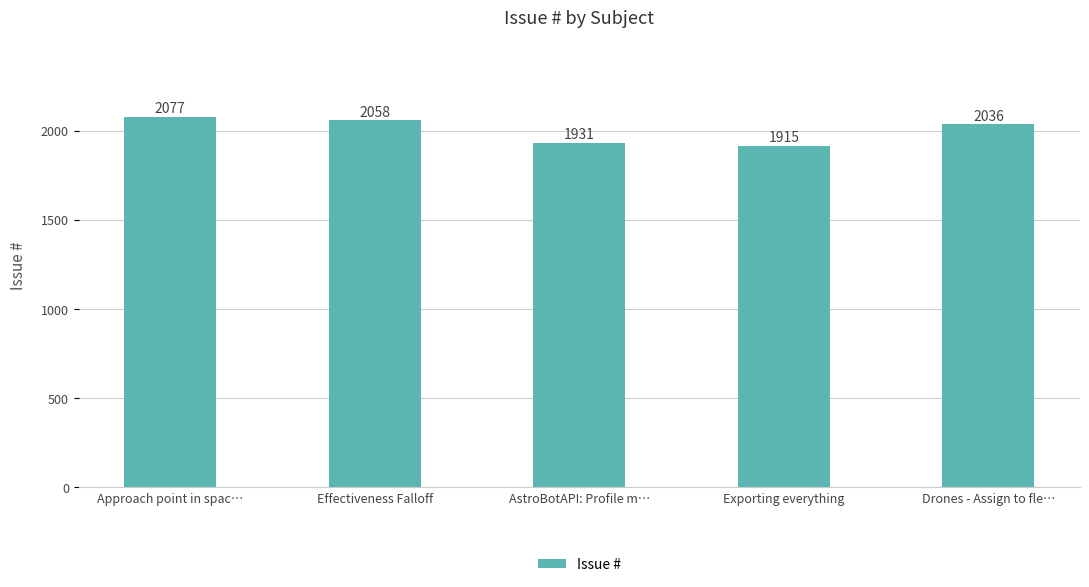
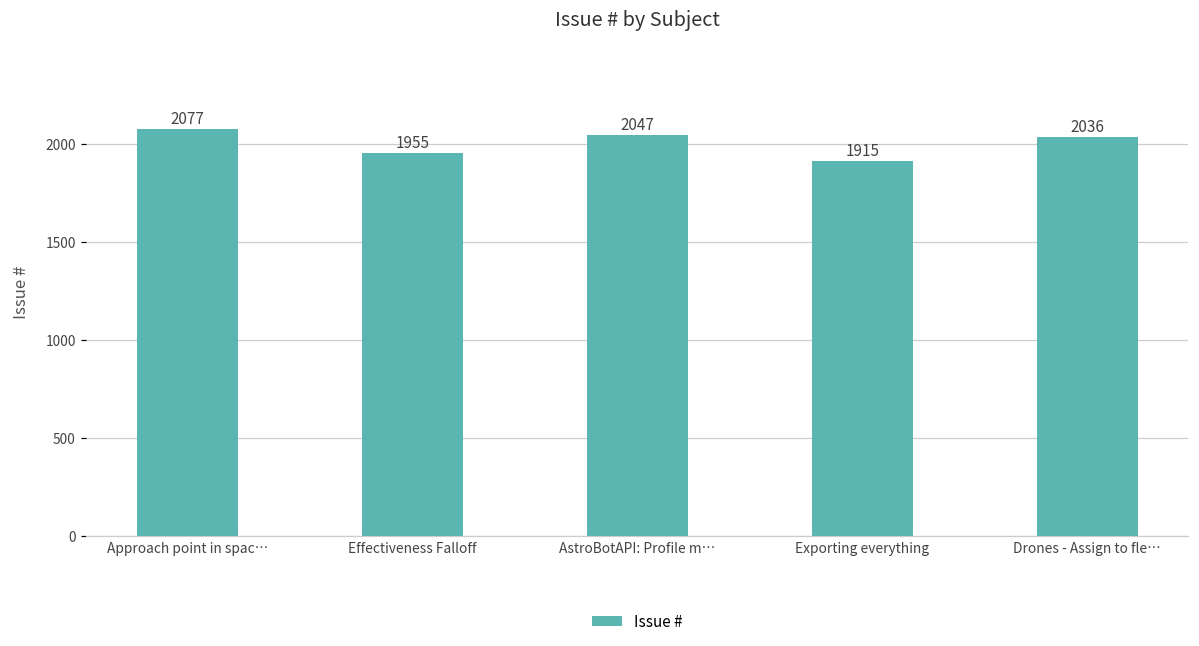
  {
    "Approach point in spac…": 2077,
-   "Effectiveness Falloff": 2058,
-   "AstroBotAPI: Profile m…": 1931,
+   "Effectiveness Falloff": 1955,
+   "AstroBotAPI: Profile m…": 2047,
    "Exporting everything": 1915,
    "Drones - Assign to fle…": 2036
  }
